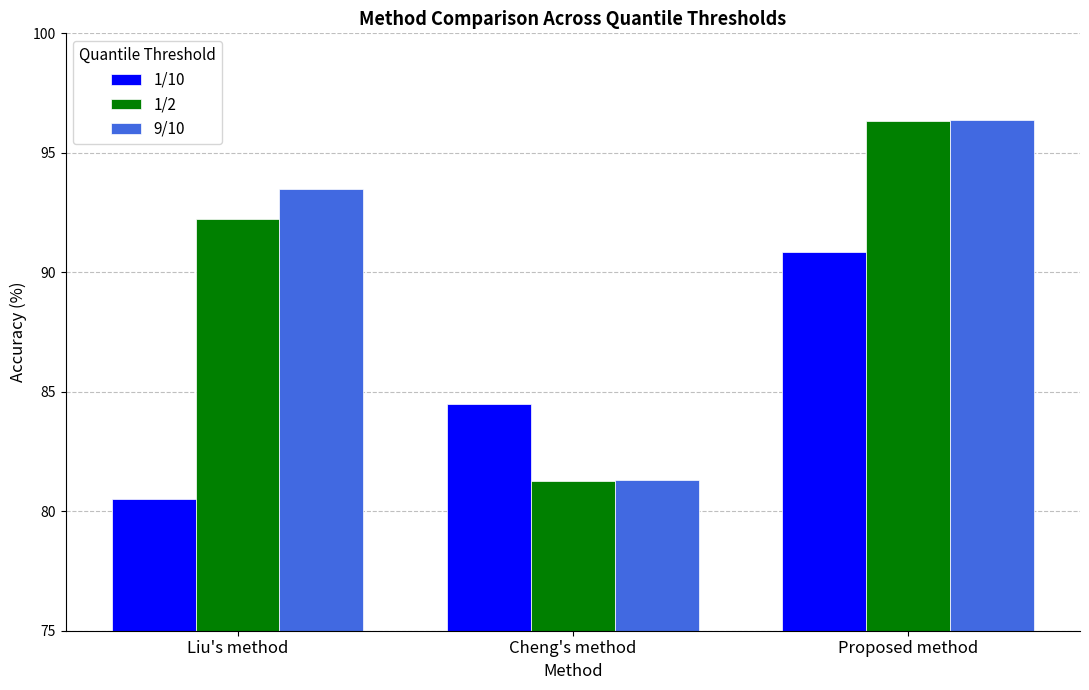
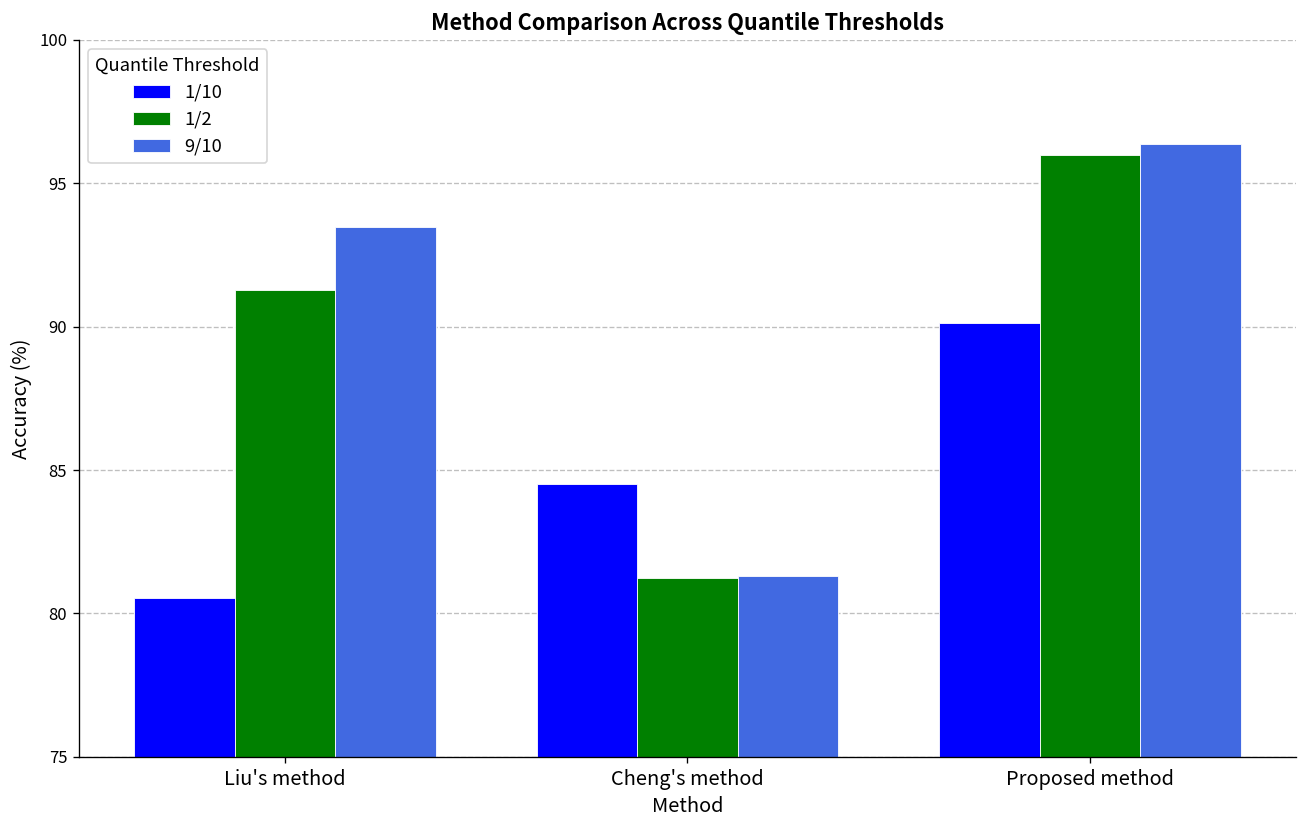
  {
    "1/10": {
      "Liu's method": 80.5,
      "Cheng's method": 84.5,
-     "Proposed method": 90.9
+     "Proposed method": 90.1
    },
    "1/2": {
-     "Liu's method": 92.2,
+     "Liu's method": 91.3,
      "Cheng's method": 81.3,
-     "Proposed method": 96.3
+     "Proposed method": 96.0
    },
    "9/10": {
      "Liu's method": 93.5,
      "Cheng's method": 81.3,
      "Proposed method": 96.4
    }
  }
